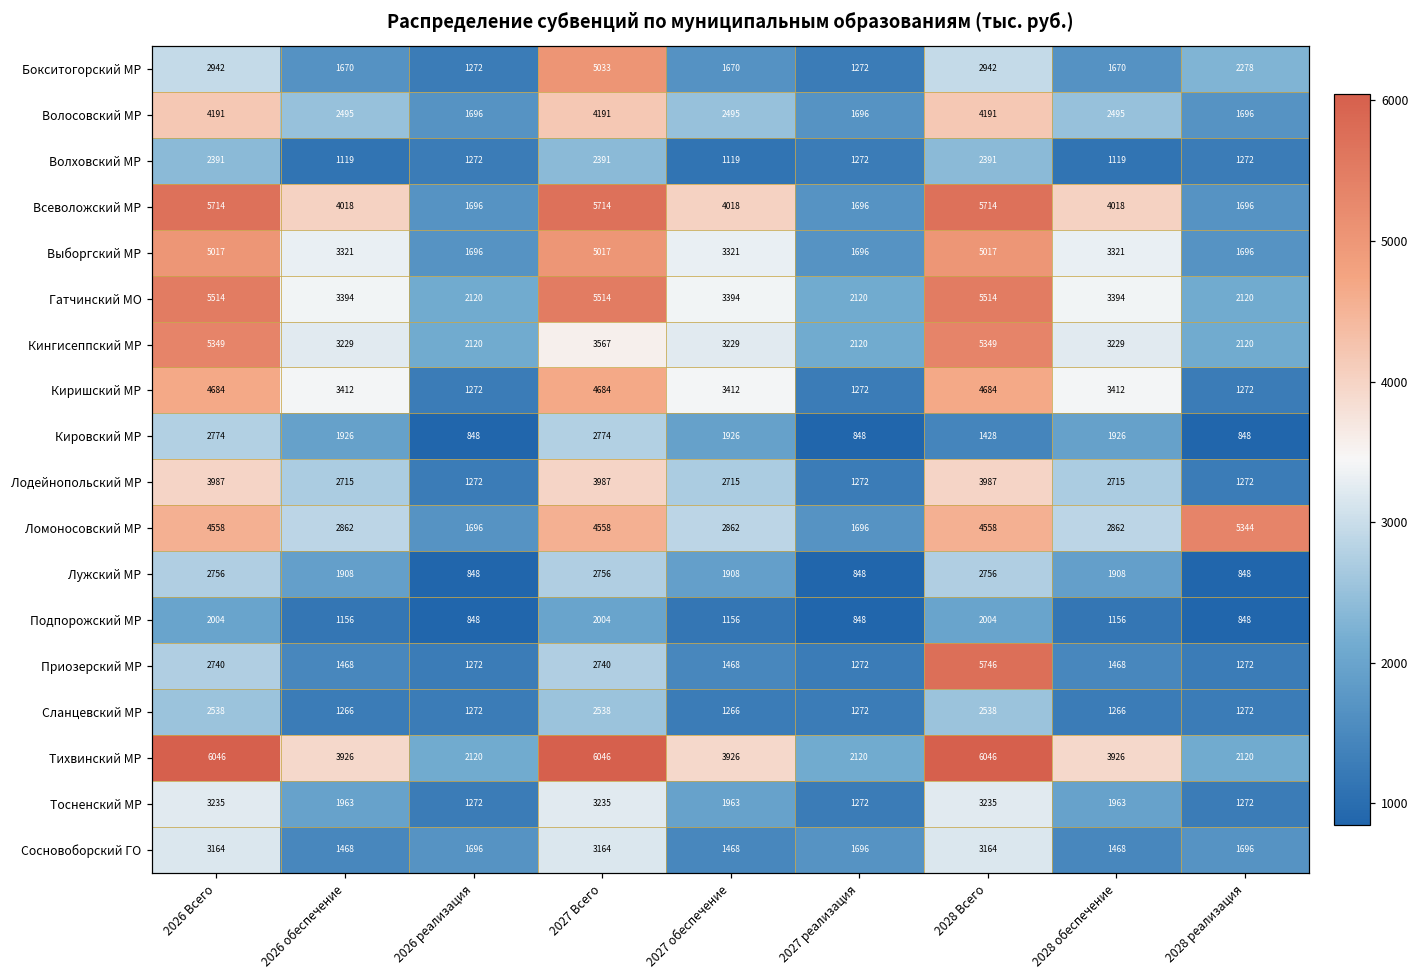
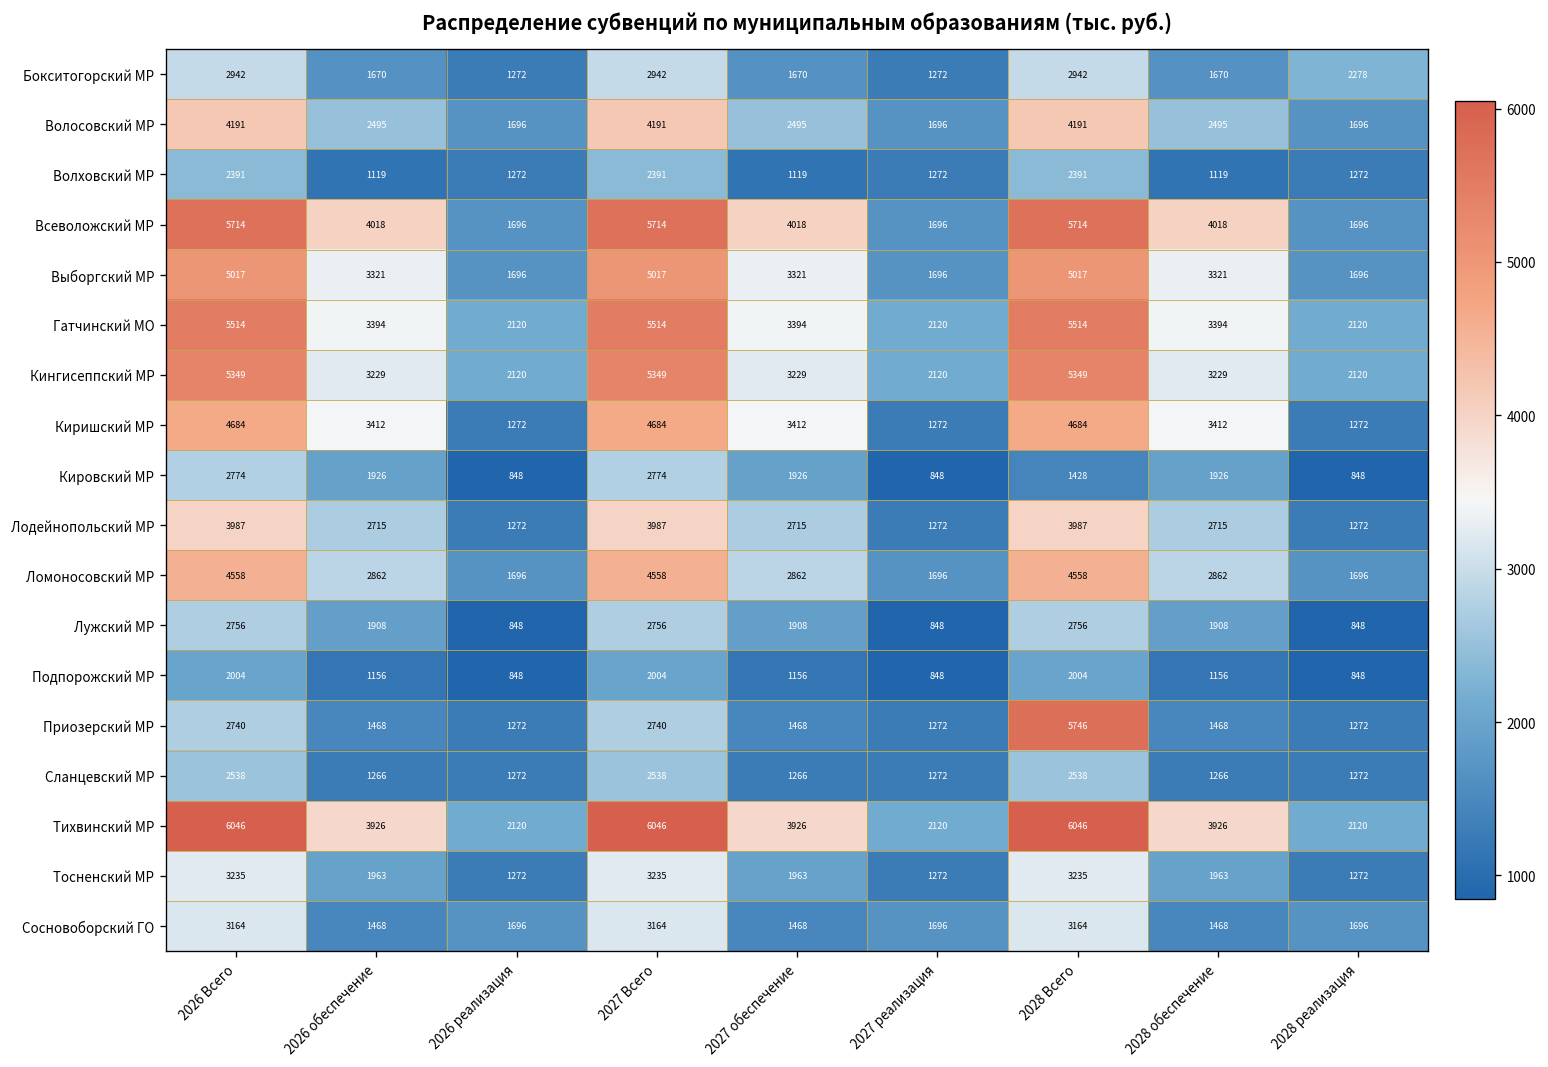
  {
    "Бокситогорский МР": {
      "2026 Всего": 2942,
      "2026 обеспечение": 1670,
      "2026 реализация": 1272,
-     "2027 Всего": 5033,
+     "2027 Всего": 2942,
      "2027 обеспечение": 1670,
      "2027 реализация": 1272,
      "2028 Всего": 2942,
      "2028 обеспечение": 1670,
      "2028 реализация": 2278
    },
    "Волосовский МР": {
      "2026 Всего": 4191,
      "2026 обеспечение": 2495,
      "2026 реализация": 1696,
      "2027 Всего": 4191,
      "2027 обеспечение": 2495,
      "2027 реализация": 1696,
      "2028 Всего": 4191,
      "2028 обеспечение": 2495,
      "2028 реализация": 1696
    },
    "Волховский МР": {
      "2026 Всего": 2391,
      "2026 обеспечение": 1119,
      "2026 реализация": 1272,
      "2027 Всего": 2391,
      "2027 обеспечение": 1119,
      "2027 реализация": 1272,
      "2028 Всего": 2391,
      "2028 обеспечение": 1119,
      "2028 реализация": 1272
    },
    "Всеволожский МР": {
      "2026 Всего": 5714,
      "2026 обеспечение": 4018,
      "2026 реализация": 1696,
      "2027 Всего": 5714,
      "2027 обеспечение": 4018,
      "2027 реализация": 1696,
      "2028 Всего": 5714,
      "2028 обеспечение": 4018,
      "2028 реализация": 1696
    },
    "Выборгский МР": {
      "2026 Всего": 5017,
      "2026 обеспечение": 3321,
      "2026 реализация": 1696,
      "2027 Всего": 5017,
      "2027 обеспечение": 3321,
      "2027 реализация": 1696,
      "2028 Всего": 5017,
      "2028 обеспечение": 3321,
      "2028 реализация": 1696
    },
    "Гатчинский МО": {
      "2026 Всего": 5514,
      "2026 обеспечение": 3394,
      "2026 реализация": 2120,
      "2027 Всего": 5514,
      "2027 обеспечение": 3394,
      "2027 реализация": 2120,
      "2028 Всего": 5514,
      "2028 обеспечение": 3394,
      "2028 реализация": 2120
    },
    "Кингисеппский МР": {
      "2026 Всего": 5349,
      "2026 обеспечение": 3229,
      "2026 реализация": 2120,
-     "2027 Всего": 3567,
+     "2027 Всего": 5349,
      "2027 обеспечение": 3229,
      "2027 реализация": 2120,
      "2028 Всего": 5349,
      "2028 обеспечение": 3229,
      "2028 реализация": 2120
    },
    "Киришский МР": {
      "2026 Всего": 4684,
      "2026 обеспечение": 3412,
      "2026 реализация": 1272,
      "2027 Всего": 4684,
      "2027 обеспечение": 3412,
      "2027 реализация": 1272,
      "2028 Всего": 4684,
      "2028 обеспечение": 3412,
      "2028 реализация": 1272
    },
    "Кировский МР": {
      "2026 Всего": 2774,
      "2026 обеспечение": 1926,
      "2026 реализация": 848,
      "2027 Всего": 2774,
      "2027 обеспечение": 1926,
      "2027 реализация": 848,
      "2028 Всего": 1428,
      "2028 обеспечение": 1926,
      "2028 реализация": 848
    },
    "Лодейнопольский МР": {
      "2026 Всего": 3987,
      "2026 обеспечение": 2715,
      "2026 реализация": 1272,
      "2027 Всего": 3987,
      "2027 обеспечение": 2715,
      "2027 реализация": 1272,
      "2028 Всего": 3987,
      "2028 обеспечение": 2715,
      "2028 реализация": 1272
    },
    "Ломоносовский МР": {
      "2026 Всего": 4558,
      "2026 обеспечение": 2862,
      "2026 реализация": 1696,
      "2027 Всего": 4558,
      "2027 обеспечение": 2862,
      "2027 реализация": 1696,
      "2028 Всего": 4558,
      "2028 обеспечение": 2862,
-     "2028 реализация": 5344
+     "2028 реализация": 1696
    },
    "Лужский МР": {
      "2026 Всего": 2756,
      "2026 обеспечение": 1908,
      "2026 реализация": 848,
      "2027 Всего": 2756,
      "2027 обеспечение": 1908,
      "2027 реализация": 848,
      "2028 Всего": 2756,
      "2028 обеспечение": 1908,
      "2028 реализация": 848
    },
    "Подпорожский МР": {
      "2026 Всего": 2004,
      "2026 обеспечение": 1156,
      "2026 реализация": 848,
      "2027 Всего": 2004,
      "2027 обеспечение": 1156,
      "2027 реализация": 848,
      "2028 Всего": 2004,
      "2028 обеспечение": 1156,
      "2028 реализация": 848
    },
    "Приозерский МР": {
      "2026 Всего": 2740,
      "2026 обеспечение": 1468,
      "2026 реализация": 1272,
      "2027 Всего": 2740,
      "2027 обеспечение": 1468,
      "2027 реализация": 1272,
      "2028 Всего": 5746,
      "2028 обеспечение": 1468,
      "2028 реализация": 1272
    },
    "Сланцевский МР": {
      "2026 Всего": 2538,
      "2026 обеспечение": 1266,
      "2026 реализация": 1272,
      "2027 Всего": 2538,
      "2027 обеспечение": 1266,
      "2027 реализация": 1272,
      "2028 Всего": 2538,
      "2028 обеспечение": 1266,
      "2028 реализация": 1272
    },
    "Тихвинский МР": {
      "2026 Всего": 6046,
      "2026 обеспечение": 3926,
      "2026 реализация": 2120,
      "2027 Всего": 6046,
      "2027 обеспечение": 3926,
      "2027 реализация": 2120,
      "2028 Всего": 6046,
      "2028 обеспечение": 3926,
      "2028 реализация": 2120
    },
    "Тосненский МР": {
      "2026 Всего": 3235,
      "2026 обеспечение": 1963,
      "2026 реализация": 1272,
      "2027 Всего": 3235,
      "2027 обеспечение": 1963,
      "2027 реализация": 1272,
      "2028 Всего": 3235,
      "2028 обеспечение": 1963,
      "2028 реализация": 1272
    },
    "Сосновоборский ГО": {
      "2026 Всего": 3164,
      "2026 обеспечение": 1468,
      "2026 реализация": 1696,
      "2027 Всего": 3164,
      "2027 обеспечение": 1468,
      "2027 реализация": 1696,
      "2028 Всего": 3164,
      "2028 обеспечение": 1468,
      "2028 реализация": 1696
    }
  }
